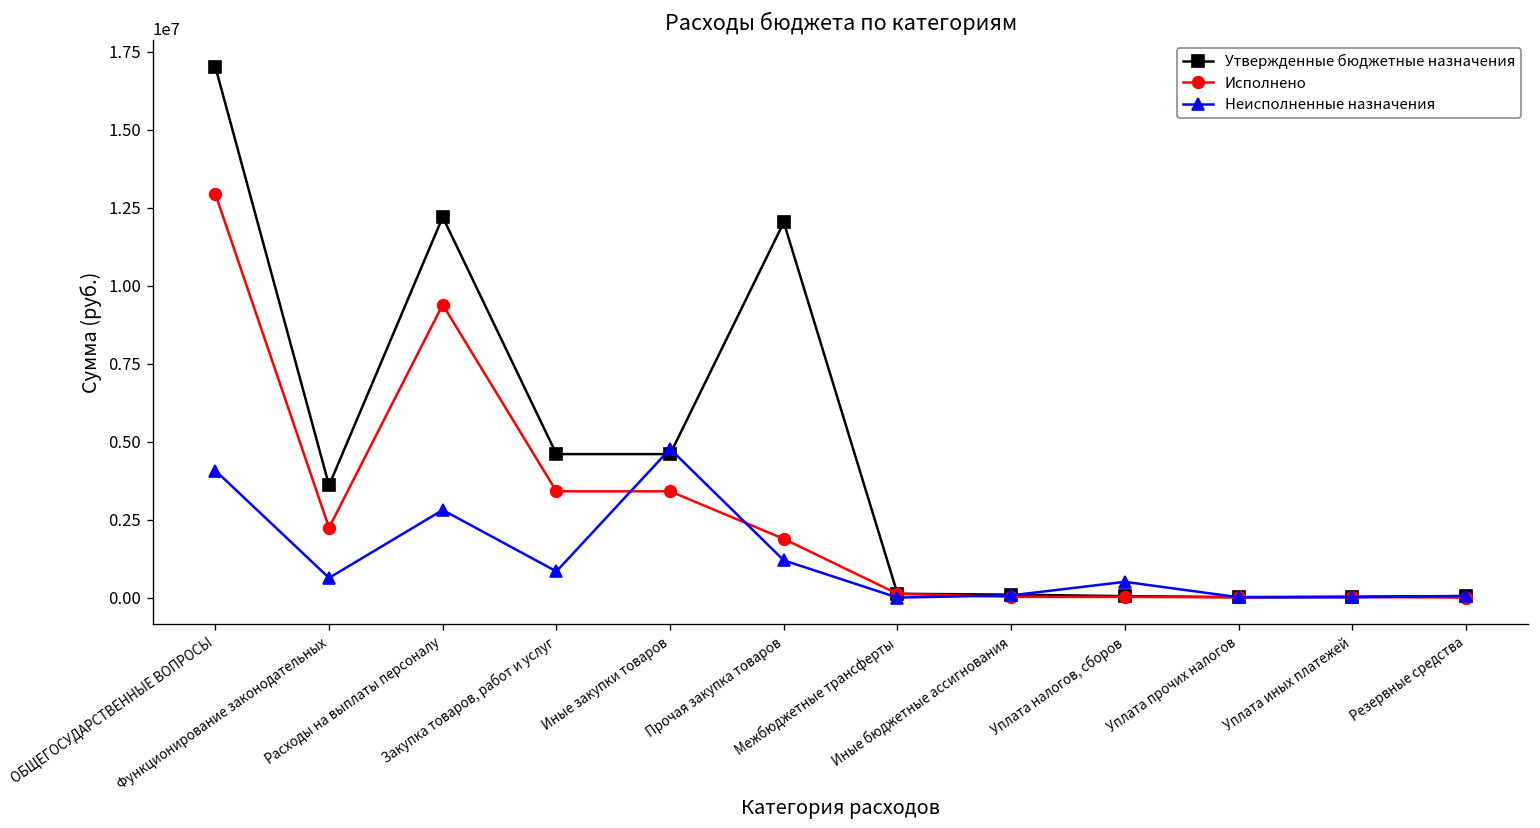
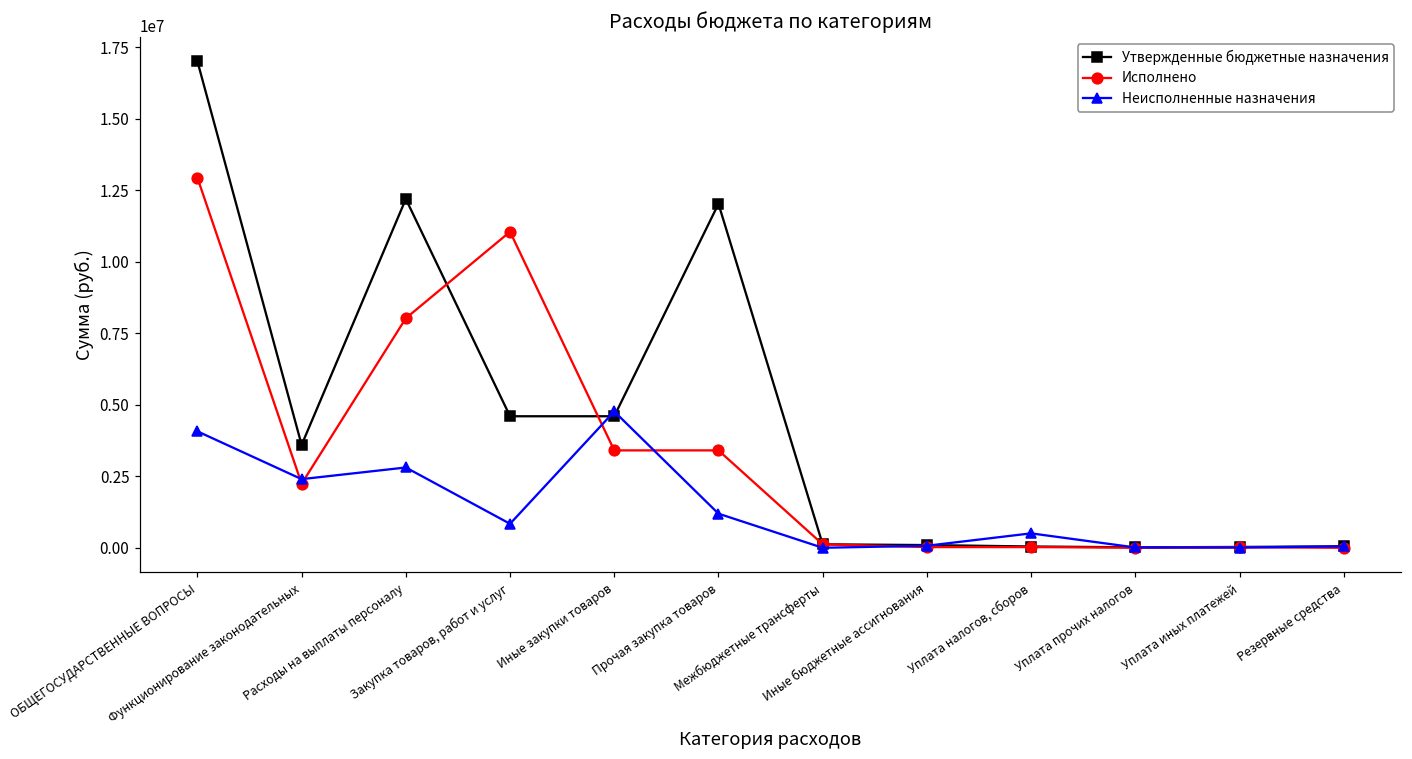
  {
    "Утвержденные бюджетные назначения": {
      "ОБЩЕГОСУДАРСТВЕННЫЕ ВОПРОСЫ": 17000000,
      "Функционирование законодательных": 3600000,
      "Расходы на выплаты персоналу": 12200000,
      "Закупка товаров, работ и услуг": 4600000,
      "Иные закупки товаров": 4600000,
      "Прочая закупка товаров": 12000000
    },
    "Исполнено": {
      "ОБЩЕГОСУДАРСТВЕННЫЕ ВОПРОСЫ": 12900000,
      "Функционирование законодательных": 2200000,
-     "Расходы на выплаты персоналу": 9400000,
-     "Закупка товаров, работ и услуг": 3400000,
+     "Расходы на выплаты персоналу": 8000000,
+     "Закупка товаров, работ и услуг": 11100000,
      "Иные закупки товаров": 3400000,
-     "Прочая закупка товаров": 1900000
+     "Прочая закупка товаров": 3400000
    },
    "Неисполненные назначения": {
      "ОБЩЕГОСУДАРСТВЕННЫЕ ВОПРОСЫ": 4100000,
-     "Функционирование законодательных": 600000,
+     "Функционирование законодательных": 2400000,
      "Расходы на выплаты персоналу": 2800000,
      "Закупка товаров, работ и услуг": 800000,
      "Иные закупки товаров": 4800000,
      "Прочая закупка товаров": 1200000,
      "Межбюджетные трансферты": 0,
      "Уплата налогов, сборов": 500000
    }
  }
